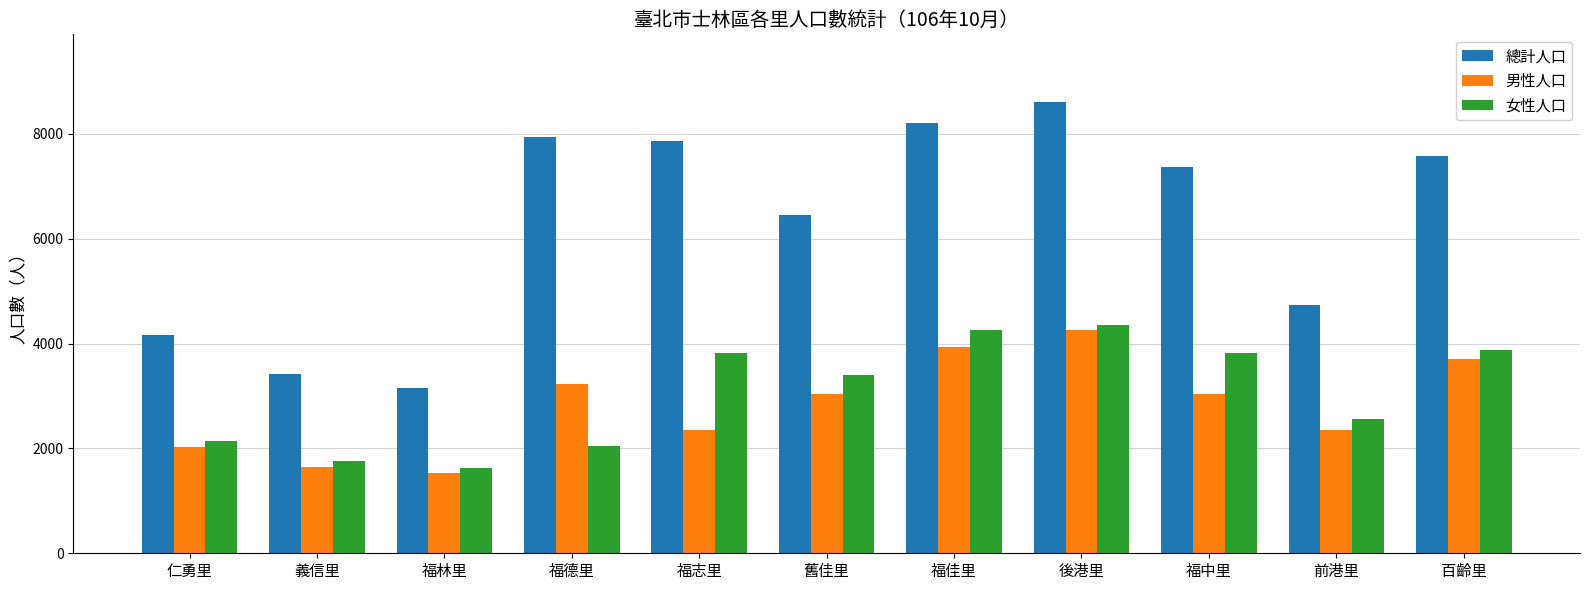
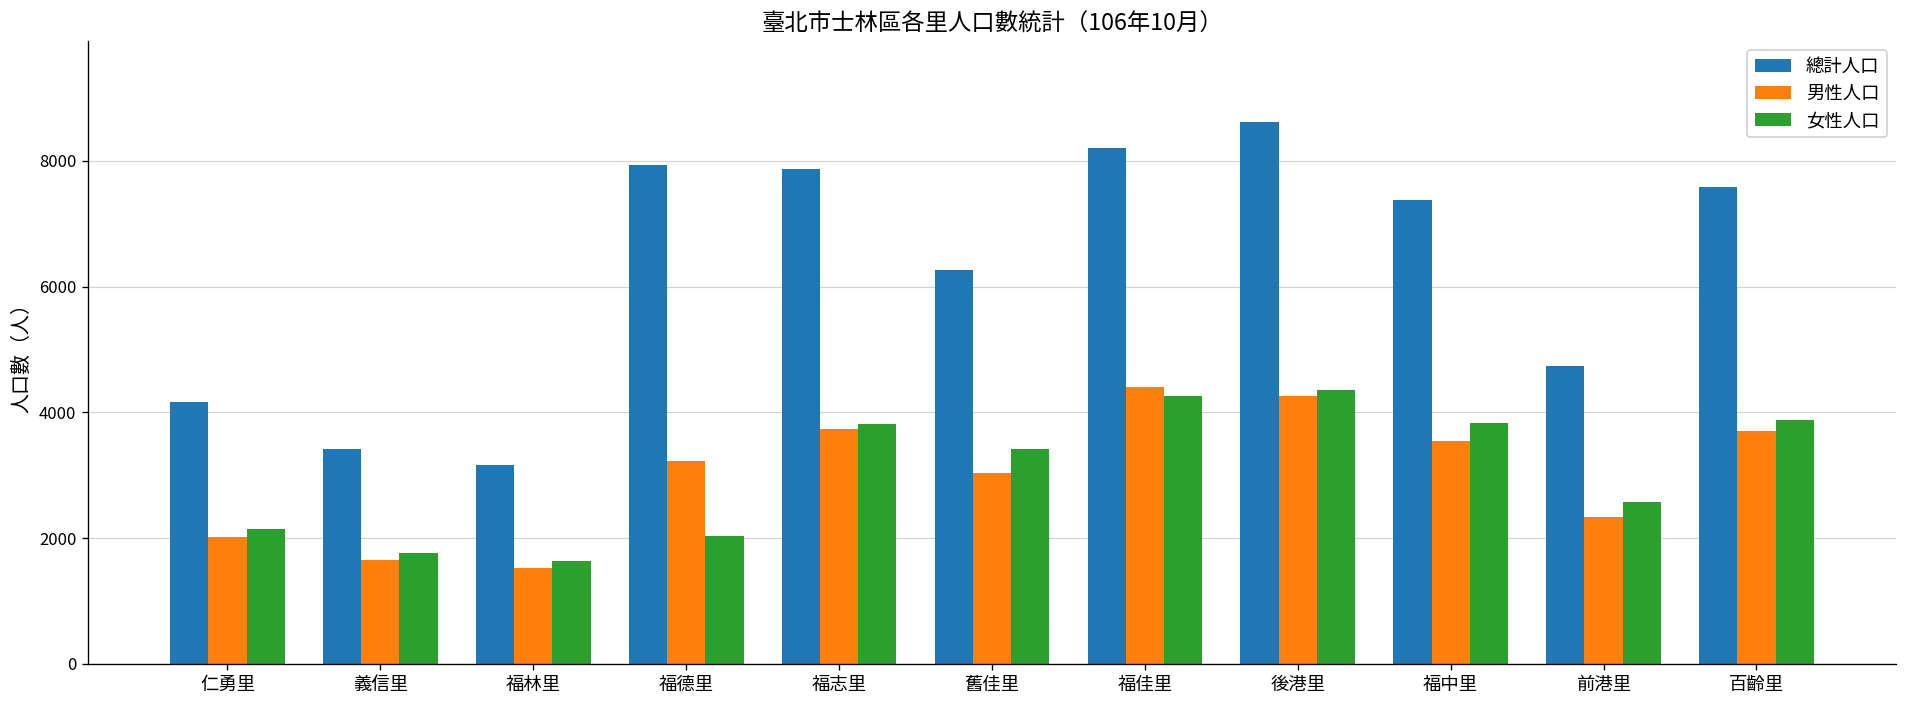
  {
    "總計人口": {
      "仁勇里": 4200,
      "義信里": 3400,
      "福林里": 3200,
      "福德里": 7900,
      "福志里": 7900,
-     "舊佳里": 6500,
+     "舊佳里": 6300,
      "福佳里": 8200,
      "後港里": 8600,
      "福中里": 7400,
      "前港里": 4700,
      "百齡里": 7600
    },
    "男性人口": {
      "仁勇里": 2000,
      "義信里": 1700,
      "福林里": 1500,
      "福德里": 3200,
-     "福志里": 2400,
+     "福志里": 3700,
      "舊佳里": 3000,
-     "福佳里": 3900,
+     "福佳里": 4400,
      "後港里": 4300,
-     "福中里": 3000,
+     "福中里": 3600,
      "前港里": 2300,
      "百齡里": 3700
    },
    "女性人口": {
      "仁勇里": 2100,
      "義信里": 1800,
      "福林里": 1600,
      "福德里": 2000,
      "福志里": 3800,
      "舊佳里": 3400,
      "福佳里": 4300,
      "後港里": 4400,
      "福中里": 3800,
      "前港里": 2600,
      "百齡里": 3900
    }
  }
